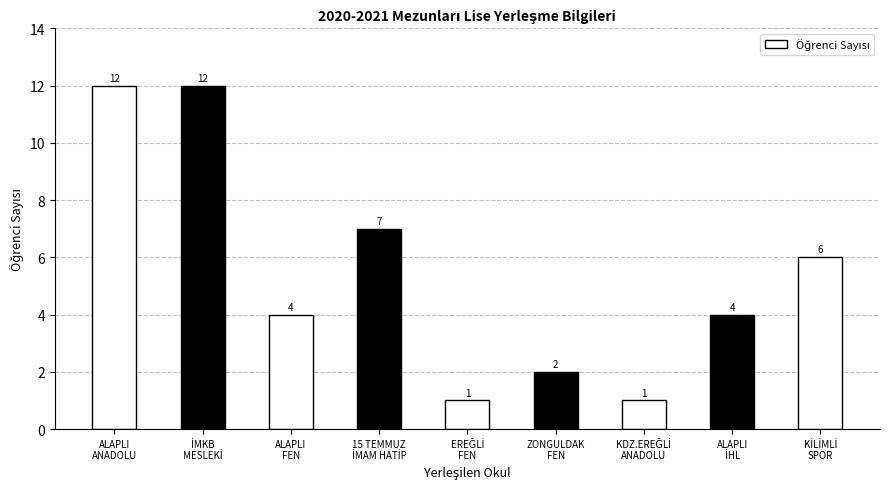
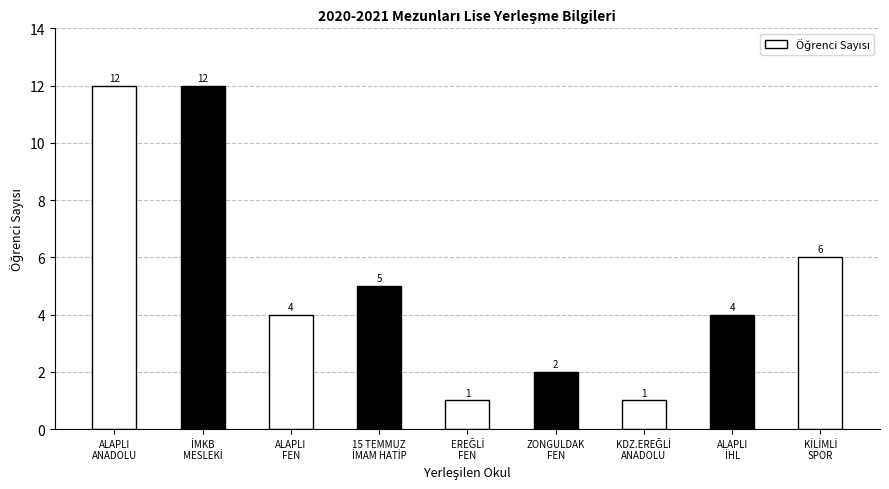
  {
    "ALAPLI ANADOLU": 12,
    "İMKB MESLEKİ": 12,
    "ALAPLI FEN": 4,
-   "15 TEMMUZ İMAM HATİP": 7,
+   "15 TEMMUZ İMAM HATİP": 5,
    "EREĞLİ FEN": 1,
    "ZONGULDAK FEN": 2,
    "KDZ.EREĞLİ ANADOLU": 1,
    "ALAPLI İHL": 4,
    "KİLİMLİ SPOR": 6
  }
